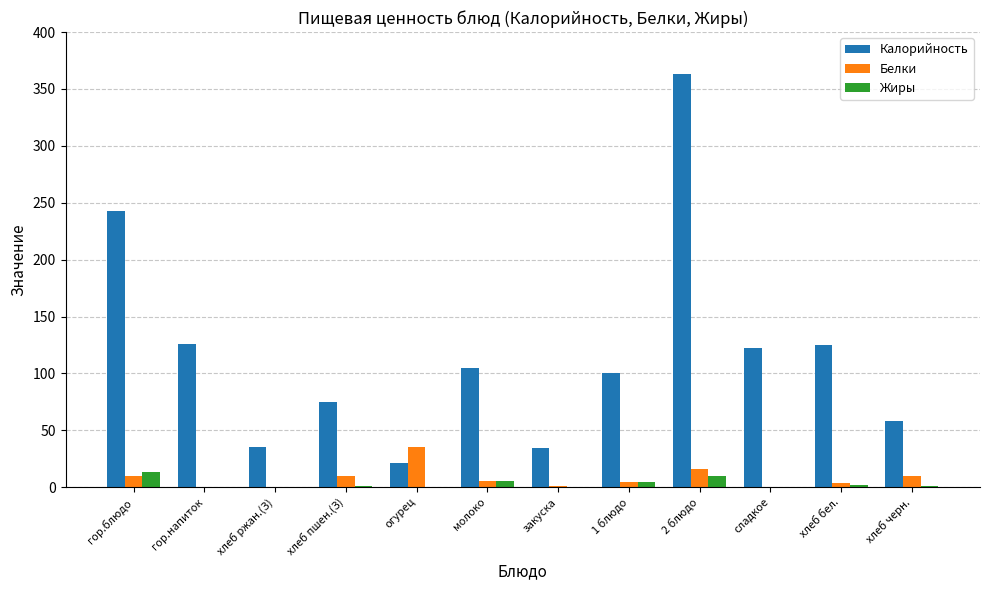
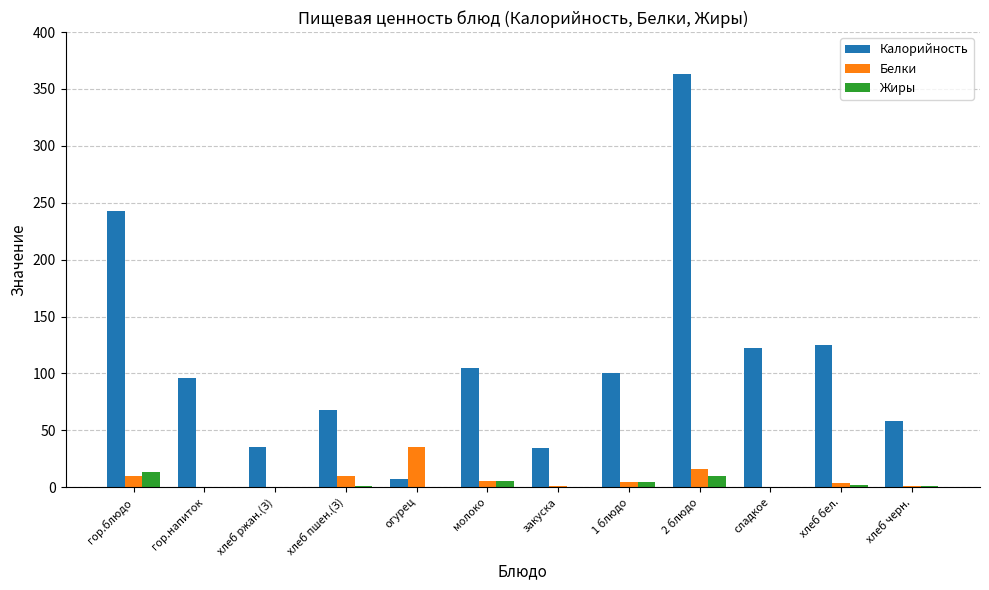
  {
    "Калорийность": {
      "гор.блюдо": 243,
-     "гор.напиток": 126,
+     "гор.напиток": 96,
      "хлеб ржан.(З)": 35,
-     "хлеб пшен.(З)": 75,
-     "огурец": 21,
+     "хлеб пшен.(З)": 68,
+     "огурец": 7,
      "молоко": 105,
      "закуска": 34,
      "1 блюдо": 100,
      "2 блюдо": 363,
      "сладкое": 122,
      "хлеб бел.": 125,
      "хлеб черн.": 58
    },
    "Белки": {
      "гор.блюдо": 10,
      "хлеб пшен.(З)": 10,
      "огурец": 35,
      "молоко": 6,
      "1 блюдо": 5,
      "2 блюдо": 16,
      "сладкое": 0,
      "хлеб бел.": 4,
-     "хлеб черн.": 10
+     "хлеб черн.": 1
    },
    "Жиры": {
      "гор.блюдо": 13,
      "гор.напиток": 0,
      "молоко": 5,
      "1 блюдо": 4,
      "2 блюдо": 10,
      "сладкое": 0,
      "хлеб бел.": 2
    }
  }
